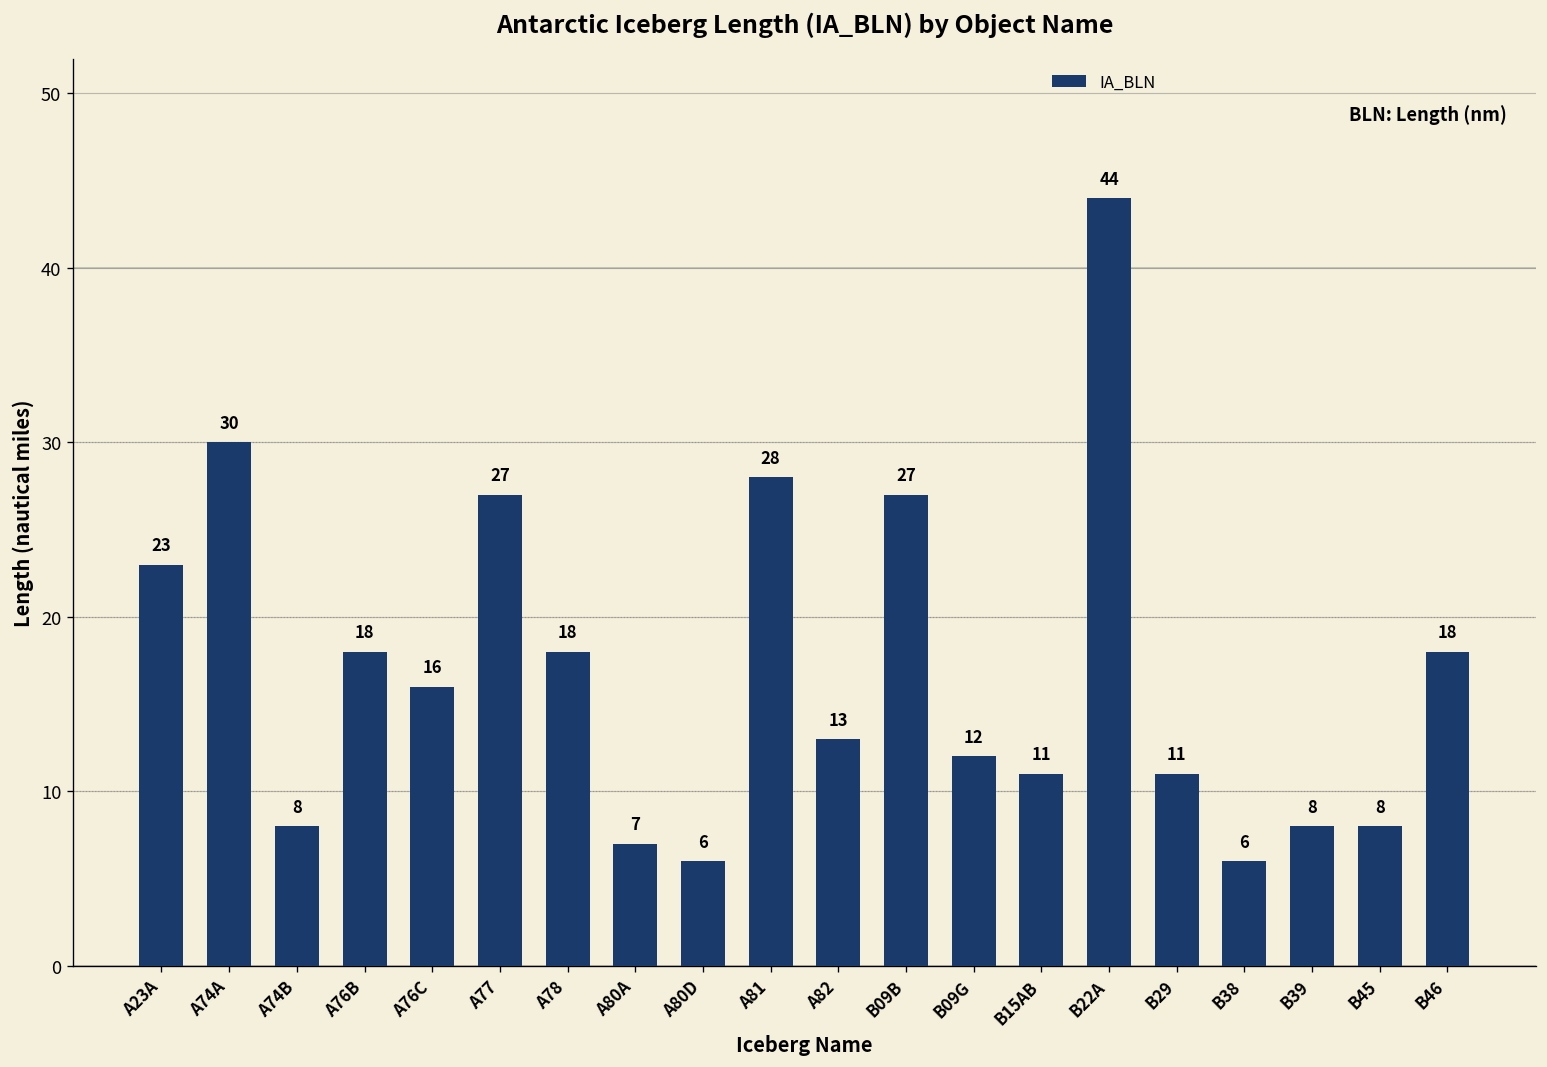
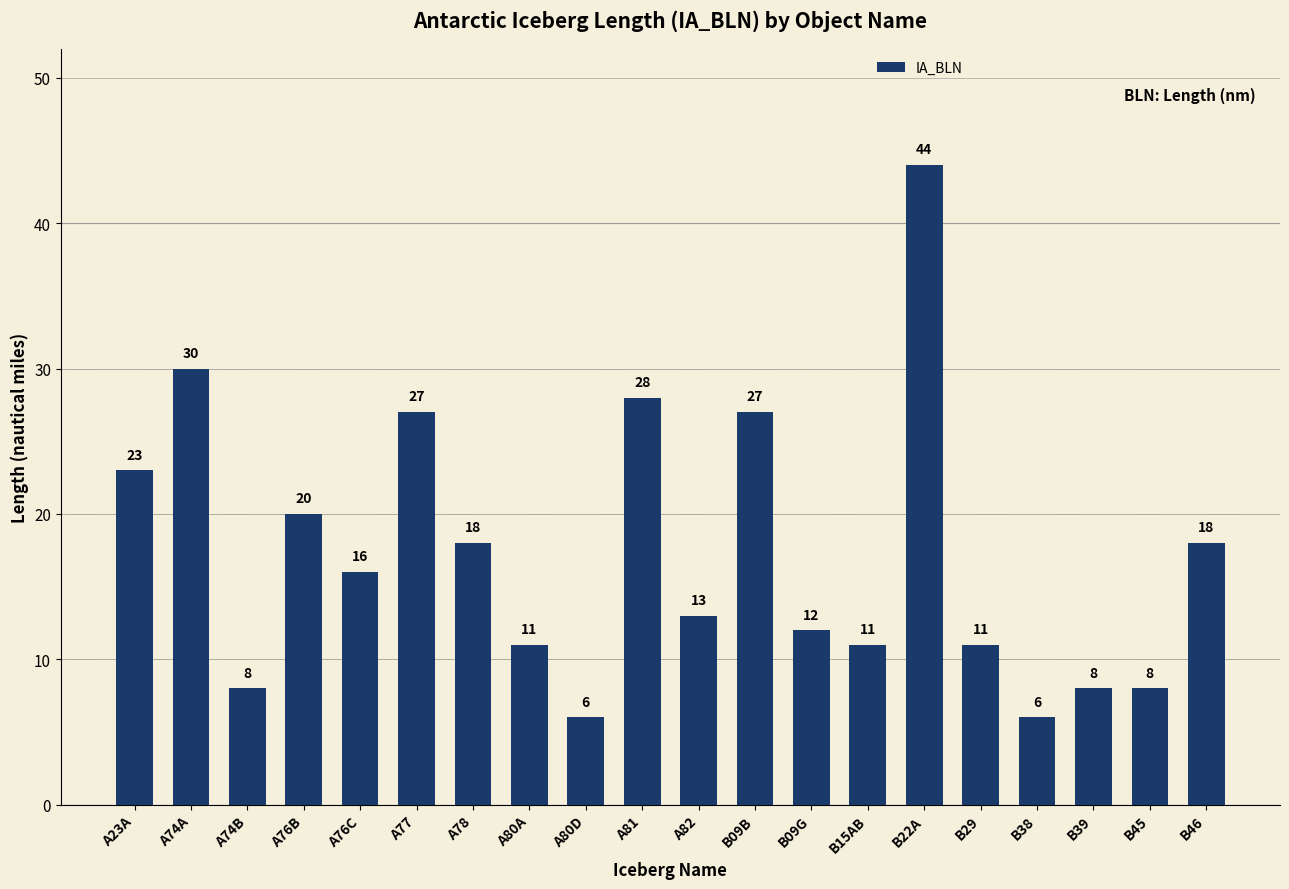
  {
    "A23A": 23,
    "A74A": 30,
    "A74B": 8,
-   "A76B": 18,
+   "A76B": 20,
    "A76C": 16,
    "A77": 27,
    "A78": 18,
-   "A80A": 7,
+   "A80A": 11,
    "A80D": 6,
    "A81": 28,
    "A82": 13,
    "B09B": 27,
    "B09G": 12,
    "B15AB": 11,
    "B22A": 44,
    "B29": 11,
    "B38": 6,
    "B39": 8,
    "B45": 8,
    "B46": 18
  }
